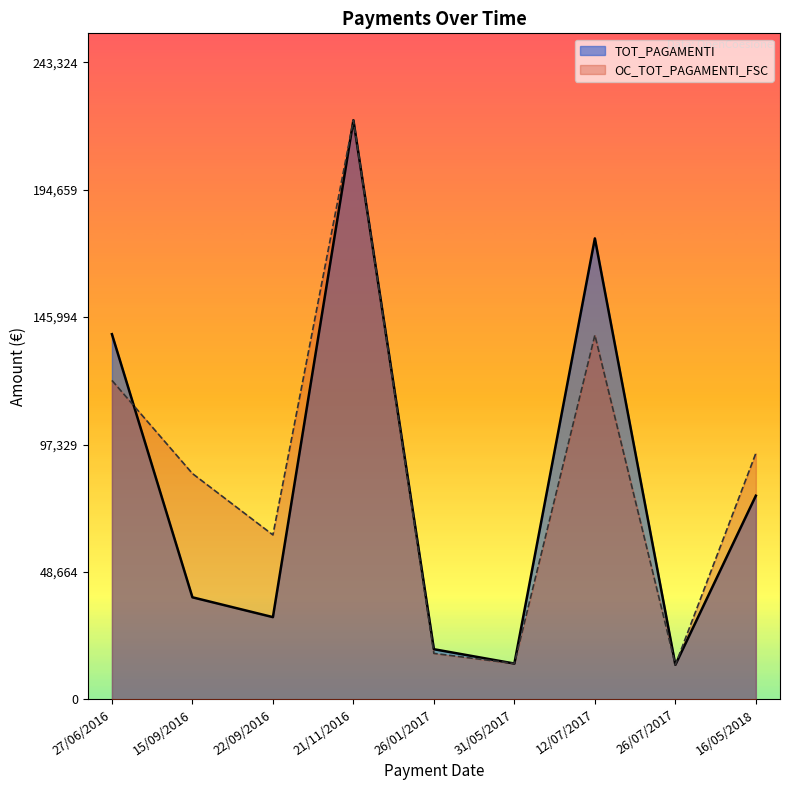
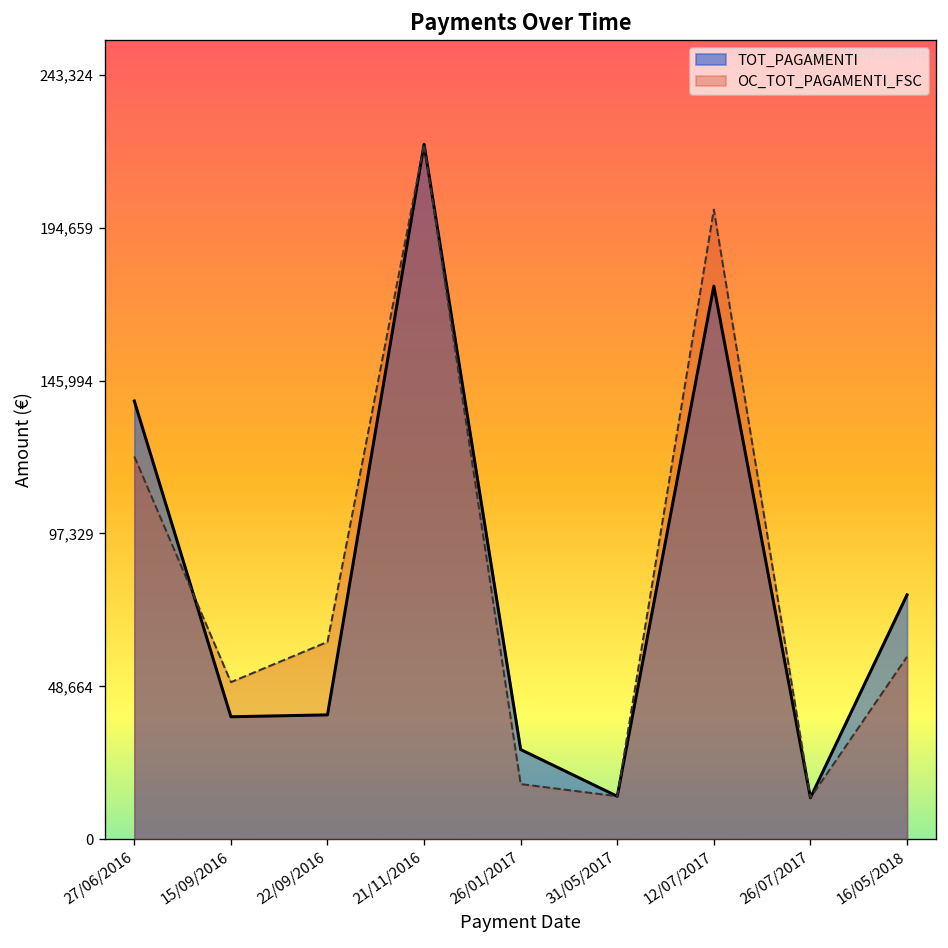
  {
    "TOT_PAGAMENTI": {
      "27/06/2016": "139,000",
      "15/09/2016": "39,000",
-     "22/09/2016": "31,000",
-     "26/01/2017": "19,000",
+     "22/09/2016": "40,000",
+     "26/01/2017": "29,000",
      "12/07/2017": "176,000",
      "16/05/2018": "78,000"
    },
    "OC_TOT_PAGAMENTI_FSC": {
      "27/06/2016": "122,000",
-     "15/09/2016": "86,000",
+     "15/09/2016": "50,000",
      "22/09/2016": "63,000",
      "26/01/2017": "18,000",
-     "12/07/2017": "139,000",
-     "16/05/2018": "94,000"
+     "12/07/2017": "200,000",
+     "16/05/2018": "58,000"
    }
  }
